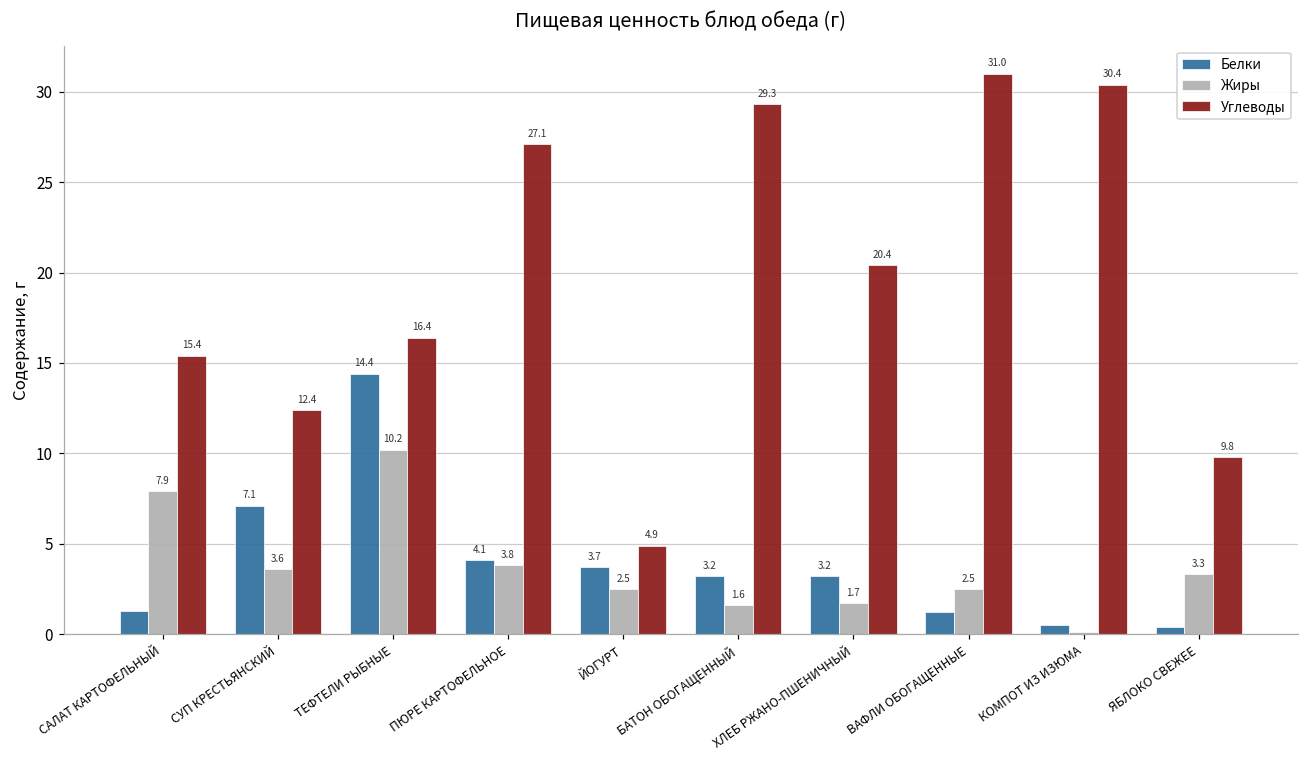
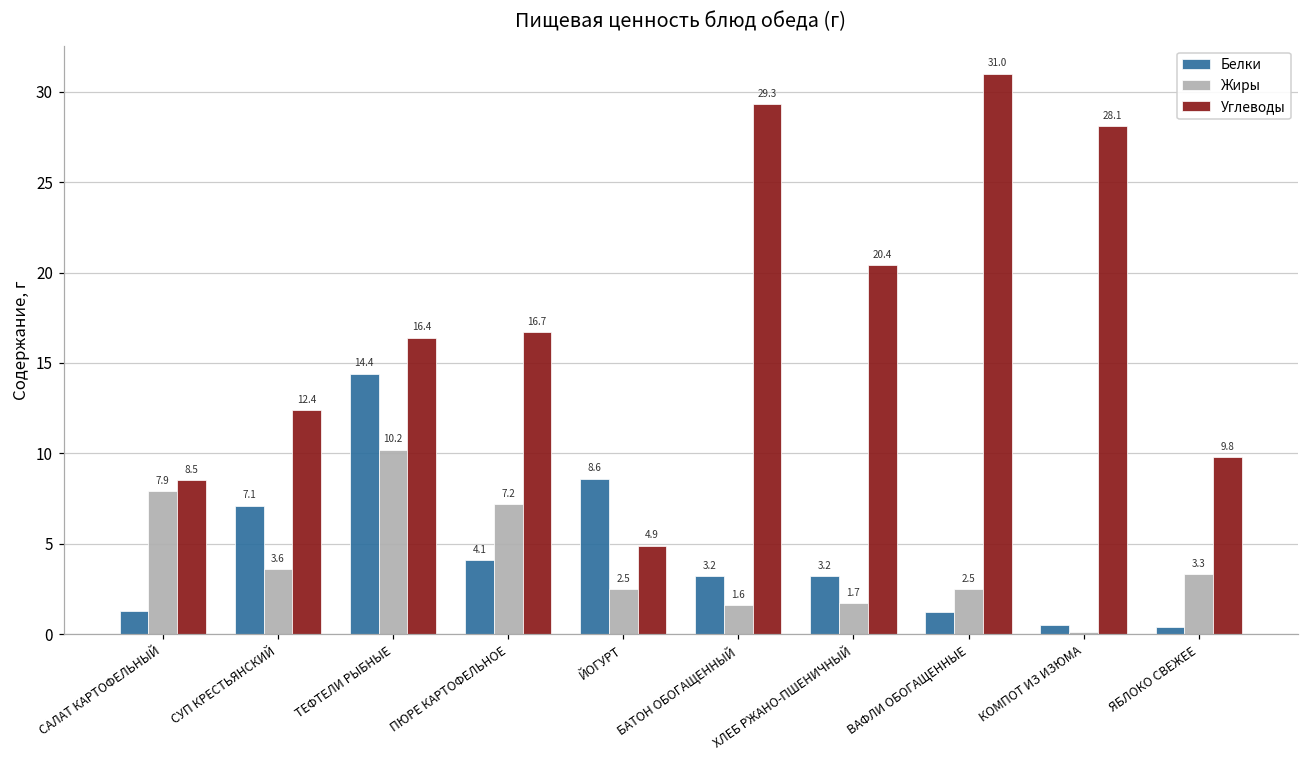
  {
    "Белки": {
      "СУП КРЕСТЬЯНСКИЙ": 7.1,
      "ТЕФТЕЛИ РЫБНЫЕ": 14.4,
      "ПЮРЕ КАРТОФЕЛЬНОЕ": 4.1,
-     "ЙОГУРТ": 3.7,
+     "ЙОГУРТ": 8.6,
      "БАТОН ОБОГАЩЕННЫЙ": 3.2,
      "ХЛЕБ РЖАНО-ПШЕНИЧНЫЙ": 3.2
    },
    "Жиры": {
      "САЛАТ КАРТОФЕЛЬНЫЙ": 7.9,
      "СУП КРЕСТЬЯНСКИЙ": 3.6,
      "ТЕФТЕЛИ РЫБНЫЕ": 10.2,
-     "ПЮРЕ КАРТОФЕЛЬНОЕ": 3.8,
+     "ПЮРЕ КАРТОФЕЛЬНОЕ": 7.2,
      "ЙОГУРТ": 2.5,
      "БАТОН ОБОГАЩЕННЫЙ": 1.6,
      "ХЛЕБ РЖАНО-ПШЕНИЧНЫЙ": 1.7,
      "ВАФЛИ ОБОГАЩЕННЫЕ": 2.5,
      "ЯБЛОКО СВЕЖЕЕ": 3.3
    },
    "Углеводы": {
-     "САЛАТ КАРТОФЕЛЬНЫЙ": 15.4,
+     "САЛАТ КАРТОФЕЛЬНЫЙ": 8.5,
      "СУП КРЕСТЬЯНСКИЙ": 12.4,
      "ТЕФТЕЛИ РЫБНЫЕ": 16.4,
-     "ПЮРЕ КАРТОФЕЛЬНОЕ": 27.1,
+     "ПЮРЕ КАРТОФЕЛЬНОЕ": 16.7,
      "ЙОГУРТ": 4.9,
      "БАТОН ОБОГАЩЕННЫЙ": 29.3,
      "ХЛЕБ РЖАНО-ПШЕНИЧНЫЙ": 20.4,
      "ВАФЛИ ОБОГАЩЕННЫЕ": 31.0,
-     "КОМПОТ ИЗ ИЗЮМА": 30.4,
+     "КОМПОТ ИЗ ИЗЮМА": 28.1,
      "ЯБЛОКО СВЕЖЕЕ": 9.8
    }
  }
